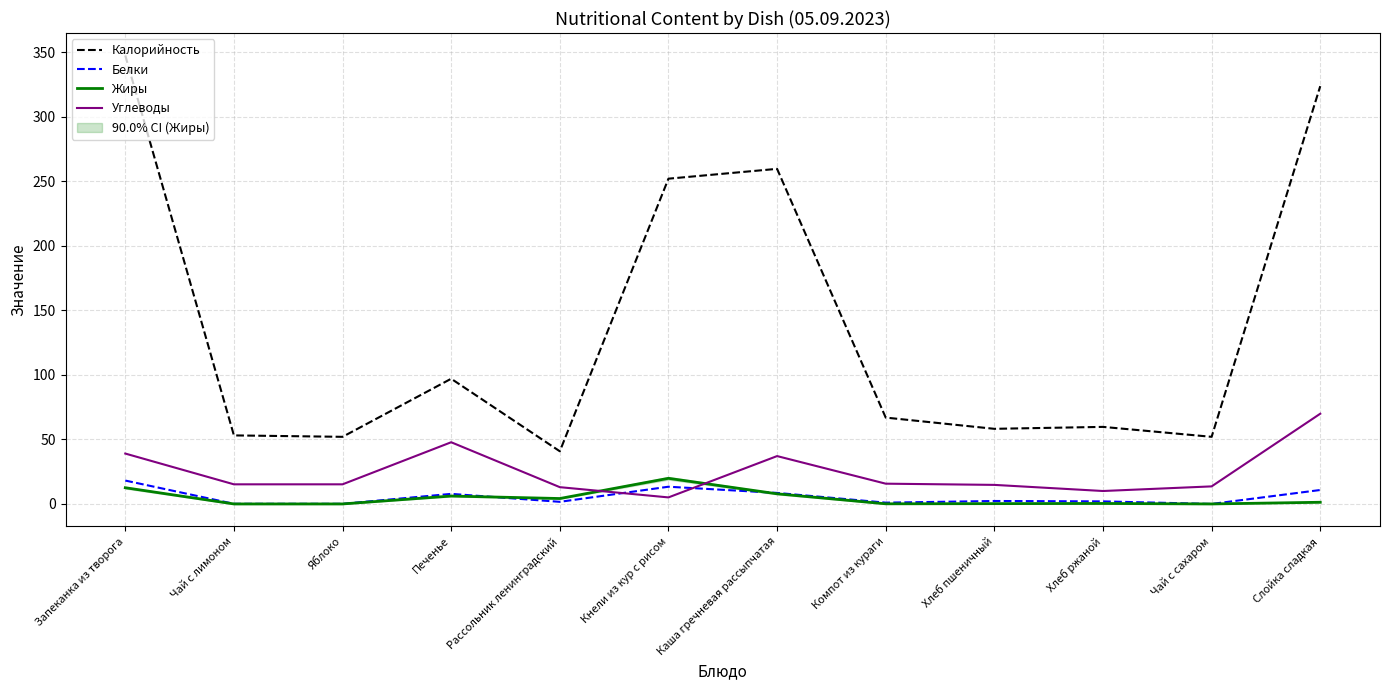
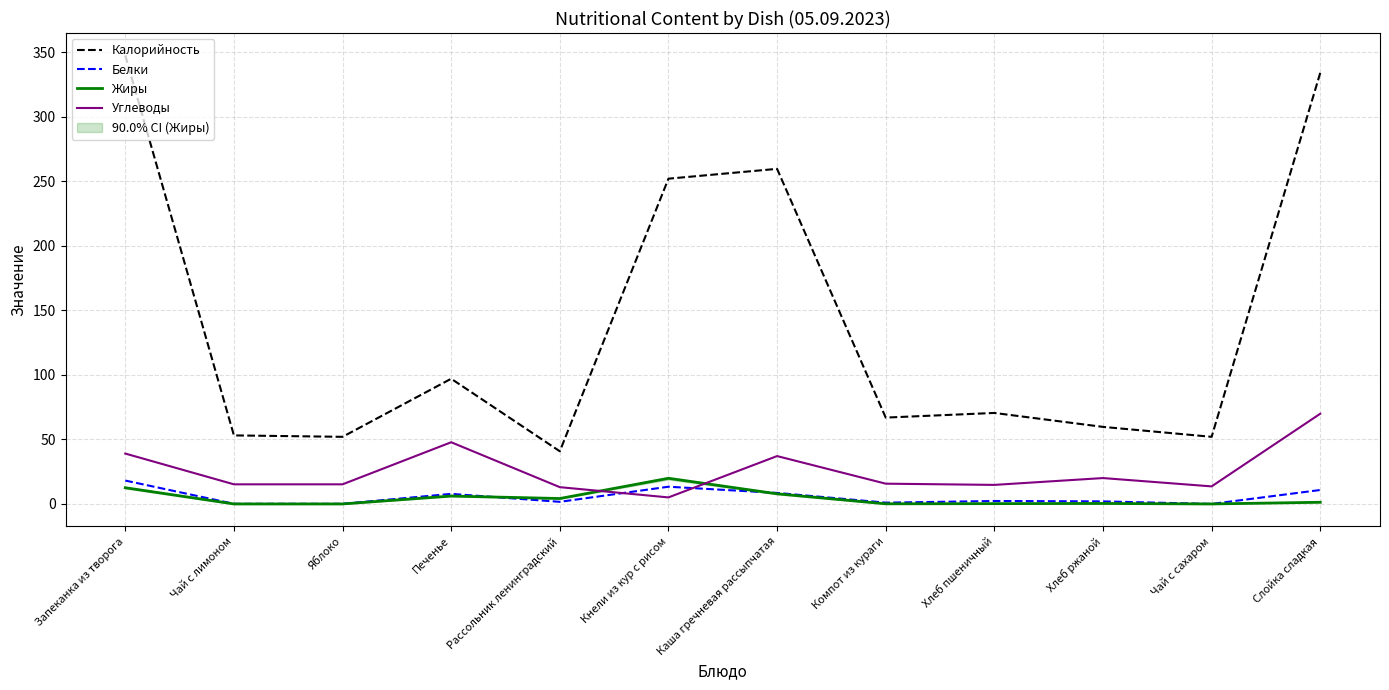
  {
    "Калорийность": {
      "Чай с лимоном": 53,
      "Яблоко": 52,
      "Печенье": 97,
      "Рассольник ленинградский": 41,
      "Кнели из кур с рисом": 252,
      "Каша гречневая рассыпчатая": 260,
      "Компот из кураги": 67,
-     "Хлеб пшеничный": 58,
+     "Хлеб пшеничный": 71,
      "Хлеб ржаной": 60,
      "Чай с сахаром": 52,
-     "Слойка сладкая": 324
+     "Слойка сладкая": 334
    },
    "Белки": {
      "Запеканка из творога": 18,
      "Рассольник ленинградский": 2,
      "Кнели из кур с рисом": 13,
      "Хлеб пшеничный": 2,
      "Слойка сладкая": 11
    },
    "Углеводы": {
      "Запеканка из творога": 39,
      "Чай с лимоном": 15,
      "Яблоко": 15,
      "Печенье": 48,
      "Рассольник ленинградский": 13,
      "Кнели из кур с рисом": 5,
      "Каша гречневая рассыпчатая": 37,
      "Компот из кураги": 16,
      "Хлеб пшеничный": 15,
-     "Хлеб ржаной": 10,
+     "Хлеб ржаной": 20,
      "Чай с сахаром": 14,
      "Слойка сладкая": 70
    }
  }
